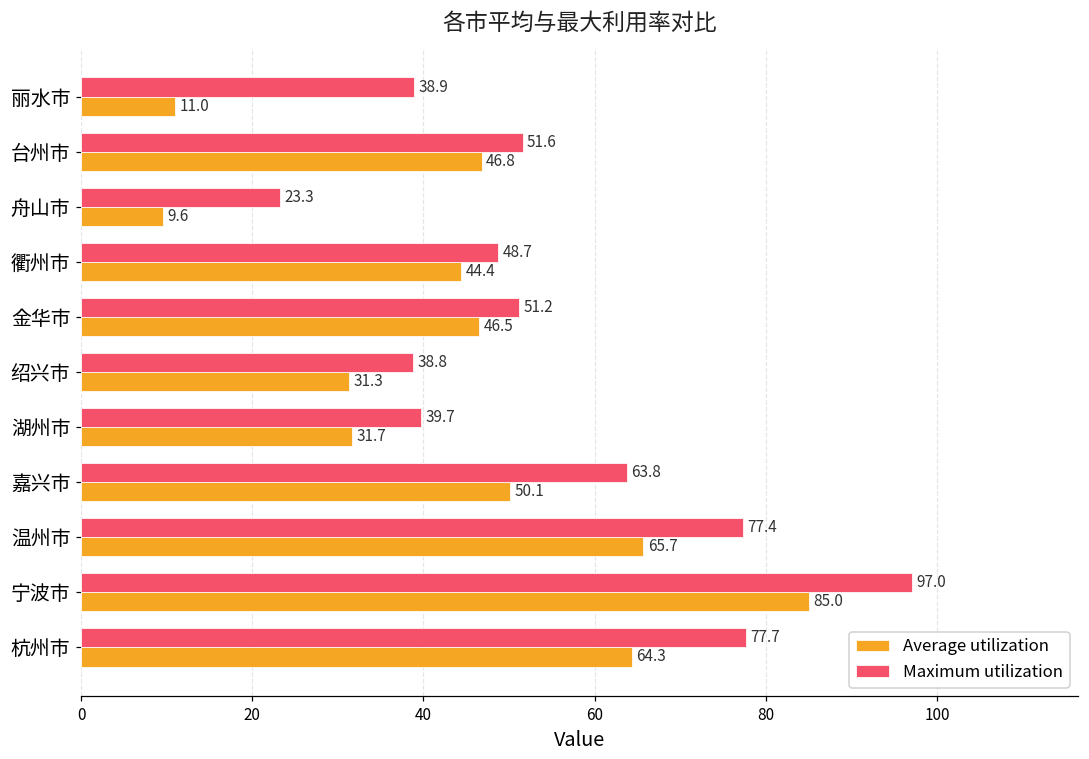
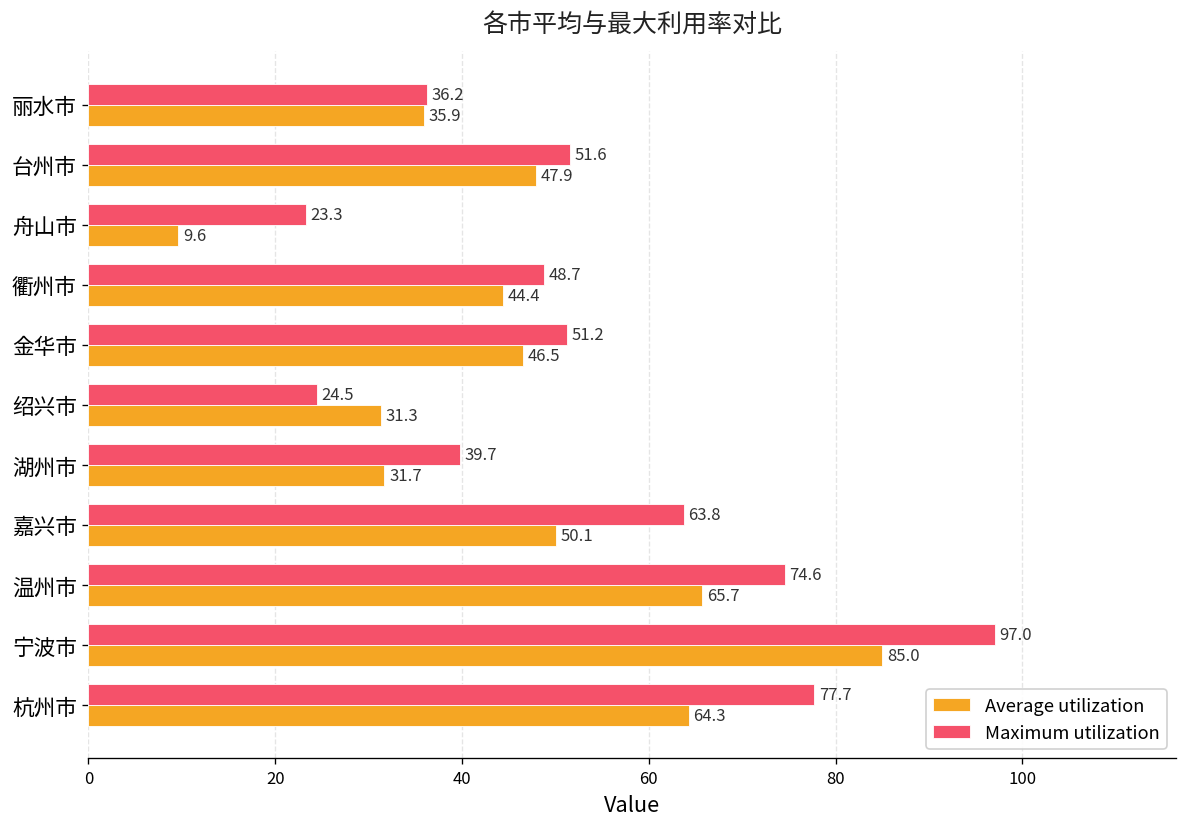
  {
    "Average utilization": {
-     "丽水市": 11.0,
-     "台州市": 46.8,
+     "丽水市": 35.9,
+     "台州市": 47.9,
      "舟山市": 9.6,
      "衢州市": 44.4,
      "金华市": 46.5,
      "绍兴市": 31.3,
      "湖州市": 31.7,
      "嘉兴市": 50.1,
      "温州市": 65.7,
      "宁波市": 85.0,
      "杭州市": 64.3
    },
    "Maximum utilization": {
-     "丽水市": 38.9,
+     "丽水市": 36.2,
      "台州市": 51.6,
      "舟山市": 23.3,
      "衢州市": 48.7,
      "金华市": 51.2,
-     "绍兴市": 38.8,
+     "绍兴市": 24.5,
      "湖州市": 39.7,
      "嘉兴市": 63.8,
-     "温州市": 77.4,
+     "温州市": 74.6,
      "宁波市": 97.0,
      "杭州市": 77.7
    }
  }
